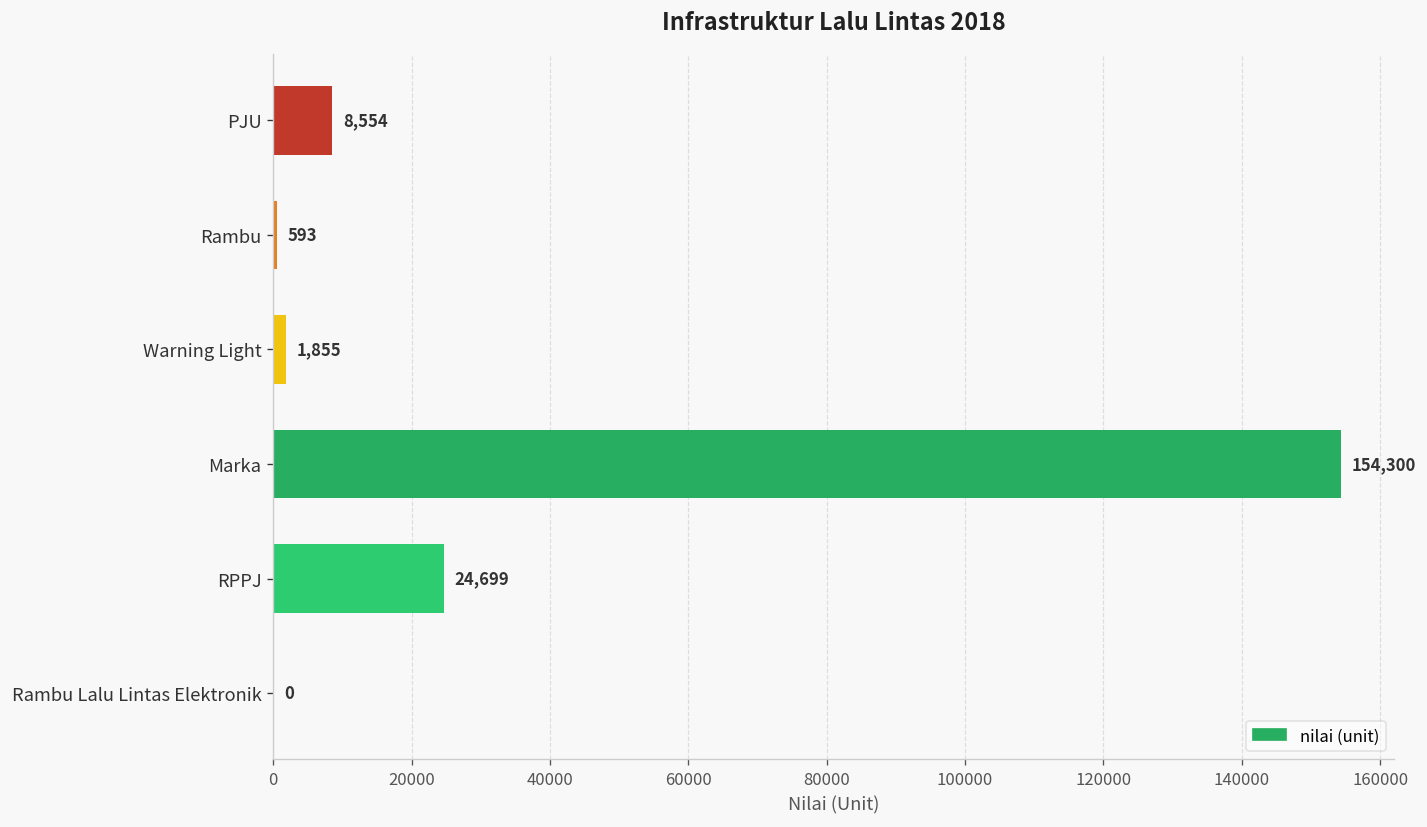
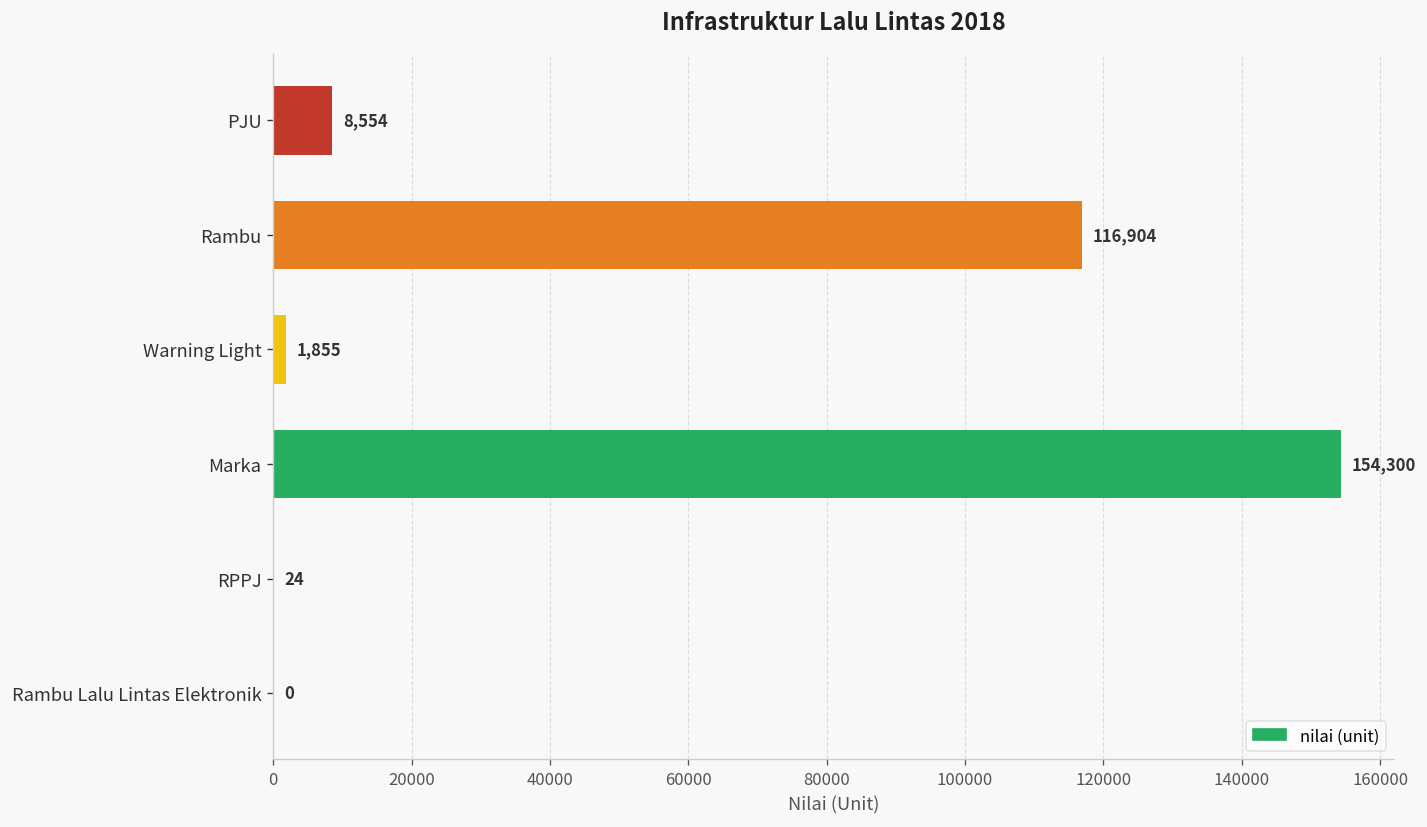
  {
    "PJU": "8,554",
-   "Rambu": "593",
+   "Rambu": "116,904",
    "Warning Light": "1,855",
    "Marka": "154,300",
-   "RPPJ": "24,699",
+   "RPPJ": "24",
    "Rambu Lalu Lintas Elektronik": "0"
  }
